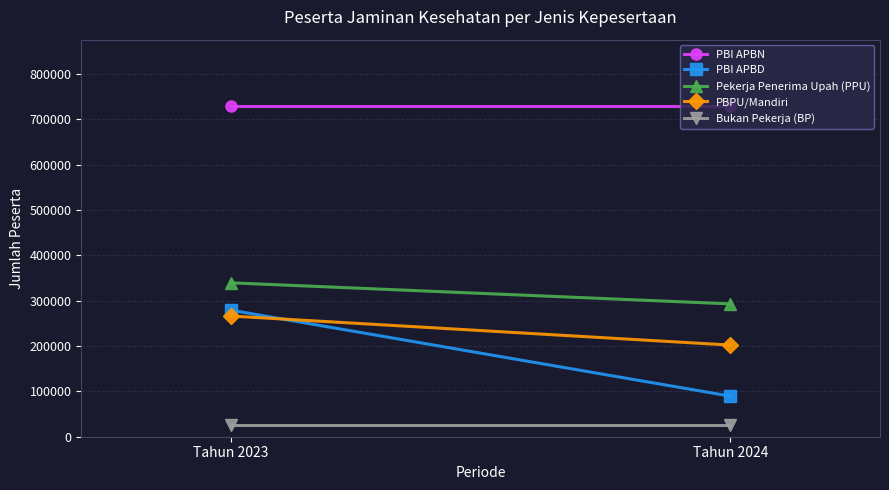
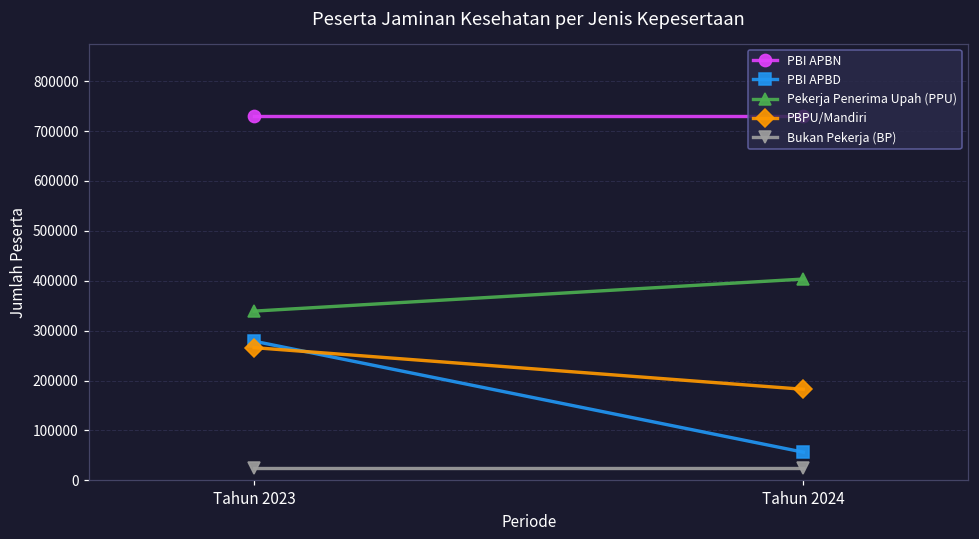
  {
    "PBI APBN": {
      "Tahun 2023": 730000
    },
    "PBI APBD": {
      "Tahun 2023": 280000,
-     "Tahun 2024": 90000
+     "Tahun 2024": 60000
    },
    "Pekerja Penerima Upah (PPU)": {
      "Tahun 2023": 340000,
-     "Tahun 2024": 290000
+     "Tahun 2024": 400000
    },
    "PBPU/Mandiri": {
      "Tahun 2023": 270000,
-     "Tahun 2024": 200000
+     "Tahun 2024": 180000
    },
    "Bukan Pekerja (BP)": {
      "Tahun 2023": 20000,
      "Tahun 2024": 20000
    }
  }
